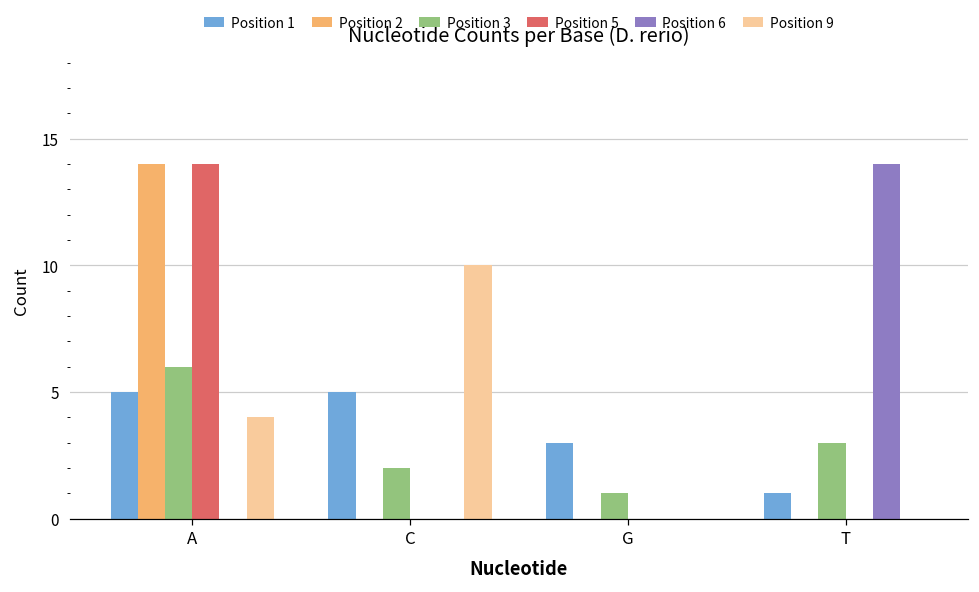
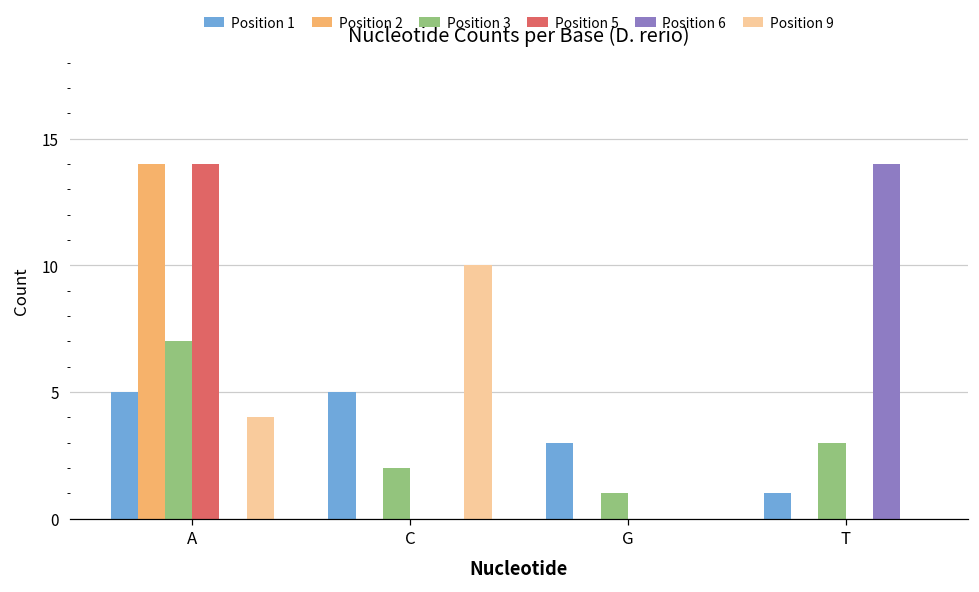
  {
    "Position 3": {
-     "A": 6,
+     "A": 7,
      "C": 2,
      "G": 1,
      "T": 3
    },
    "Position 5": {
      "A": 14,
      "C": 0,
      "G": 0,
      "T": 0
    }
  }
